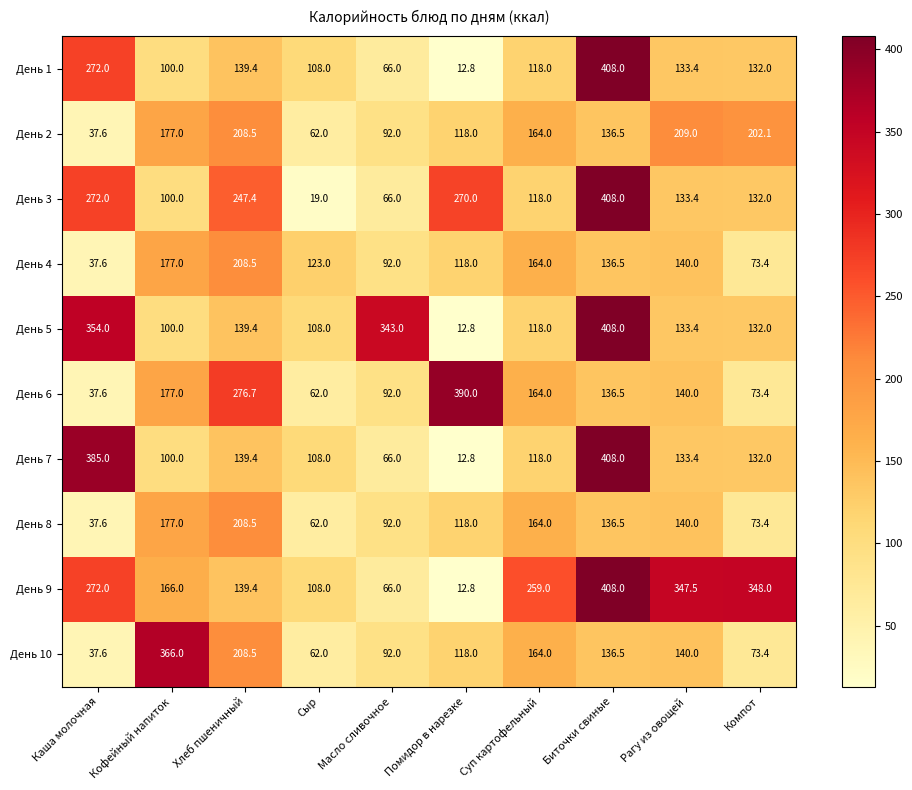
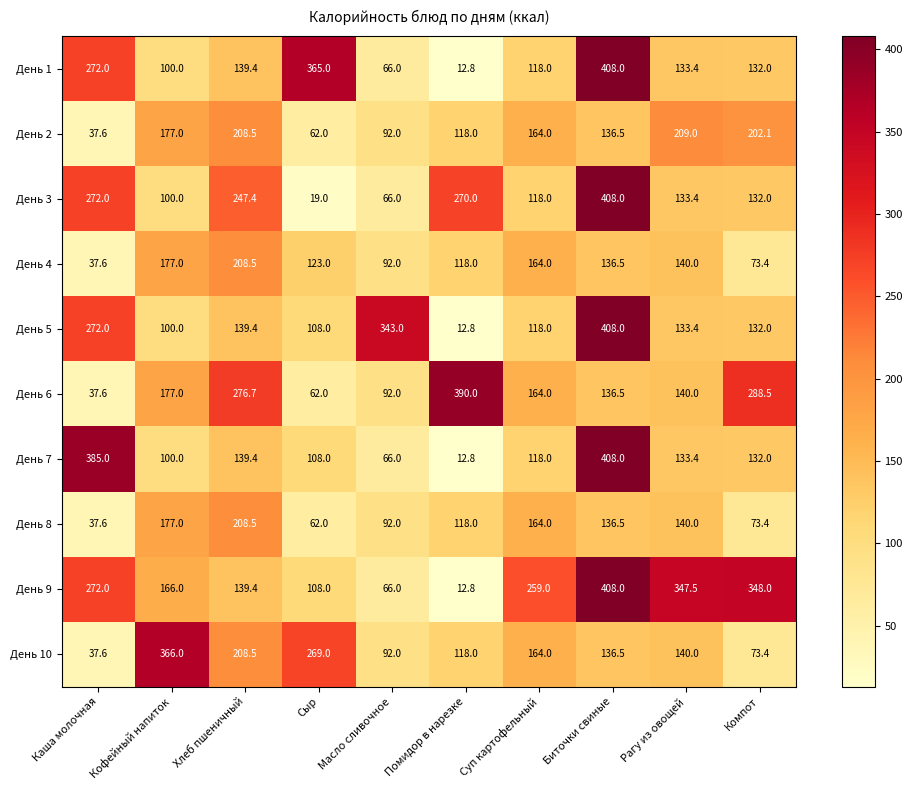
  {
    "День 1": {
      "Каша молочная": 272.0,
      "Кофейный напиток": 100.0,
      "Хлеб пшеничный": 139.4,
-     "Сыр": 108.0,
+     "Сыр": 365.0,
      "Масло сливочное": 66.0,
      "Помидор в нарезке": 12.8,
      "Суп картофельный": 118.0,
      "Биточки свиные": 408.0,
      "Рагу из овощей": 133.4,
      "Компот": 132.0
    },
    "День 2": {
      "Каша молочная": 37.6,
      "Кофейный напиток": 177.0,
      "Хлеб пшеничный": 208.5,
      "Сыр": 62.0,
      "Масло сливочное": 92.0,
      "Помидор в нарезке": 118.0,
      "Суп картофельный": 164.0,
      "Биточки свиные": 136.5,
      "Рагу из овощей": 209.0,
      "Компот": 202.1
    },
    "День 3": {
      "Каша молочная": 272.0,
      "Кофейный напиток": 100.0,
      "Хлеб пшеничный": 247.4,
      "Сыр": 19.0,
      "Масло сливочное": 66.0,
      "Помидор в нарезке": 270.0,
      "Суп картофельный": 118.0,
      "Биточки свиные": 408.0,
      "Рагу из овощей": 133.4,
      "Компот": 132.0
    },
    "День 4": {
      "Каша молочная": 37.6,
      "Кофейный напиток": 177.0,
      "Хлеб пшеничный": 208.5,
      "Сыр": 123.0,
      "Масло сливочное": 92.0,
      "Помидор в нарезке": 118.0,
      "Суп картофельный": 164.0,
      "Биточки свиные": 136.5,
      "Рагу из овощей": 140.0,
      "Компот": 73.4
    },
    "День 5": {
-     "Каша молочная": 354.0,
+     "Каша молочная": 272.0,
      "Кофейный напиток": 100.0,
      "Хлеб пшеничный": 139.4,
      "Сыр": 108.0,
      "Масло сливочное": 343.0,
      "Помидор в нарезке": 12.8,
      "Суп картофельный": 118.0,
      "Биточки свиные": 408.0,
      "Рагу из овощей": 133.4,
      "Компот": 132.0
    },
    "День 6": {
      "Каша молочная": 37.6,
      "Кофейный напиток": 177.0,
      "Хлеб пшеничный": 276.7,
      "Сыр": 62.0,
      "Масло сливочное": 92.0,
      "Помидор в нарезке": 390.0,
      "Суп картофельный": 164.0,
      "Биточки свиные": 136.5,
      "Рагу из овощей": 140.0,
-     "Компот": 73.4
+     "Компот": 288.5
    },
    "День 7": {
      "Каша молочная": 385.0,
      "Кофейный напиток": 100.0,
      "Хлеб пшеничный": 139.4,
      "Сыр": 108.0,
      "Масло сливочное": 66.0,
      "Помидор в нарезке": 12.8,
      "Суп картофельный": 118.0,
      "Биточки свиные": 408.0,
      "Рагу из овощей": 133.4,
      "Компот": 132.0
    },
    "День 8": {
      "Каша молочная": 37.6,
      "Кофейный напиток": 177.0,
      "Хлеб пшеничный": 208.5,
      "Сыр": 62.0,
      "Масло сливочное": 92.0,
      "Помидор в нарезке": 118.0,
      "Суп картофельный": 164.0,
      "Биточки свиные": 136.5,
      "Рагу из овощей": 140.0,
      "Компот": 73.4
    },
    "День 9": {
      "Каша молочная": 272.0,
      "Кофейный напиток": 166.0,
      "Хлеб пшеничный": 139.4,
      "Сыр": 108.0,
      "Масло сливочное": 66.0,
      "Помидор в нарезке": 12.8,
      "Суп картофельный": 259.0,
      "Биточки свиные": 408.0,
      "Рагу из овощей": 347.5,
      "Компот": 348.0
    },
    "День 10": {
      "Каша молочная": 37.6,
      "Кофейный напиток": 366.0,
      "Хлеб пшеничный": 208.5,
-     "Сыр": 62.0,
+     "Сыр": 269.0,
      "Масло сливочное": 92.0,
      "Помидор в нарезке": 118.0,
      "Суп картофельный": 164.0,
      "Биточки свиные": 136.5,
      "Рагу из овощей": 140.0,
      "Компот": 73.4
    }
  }
